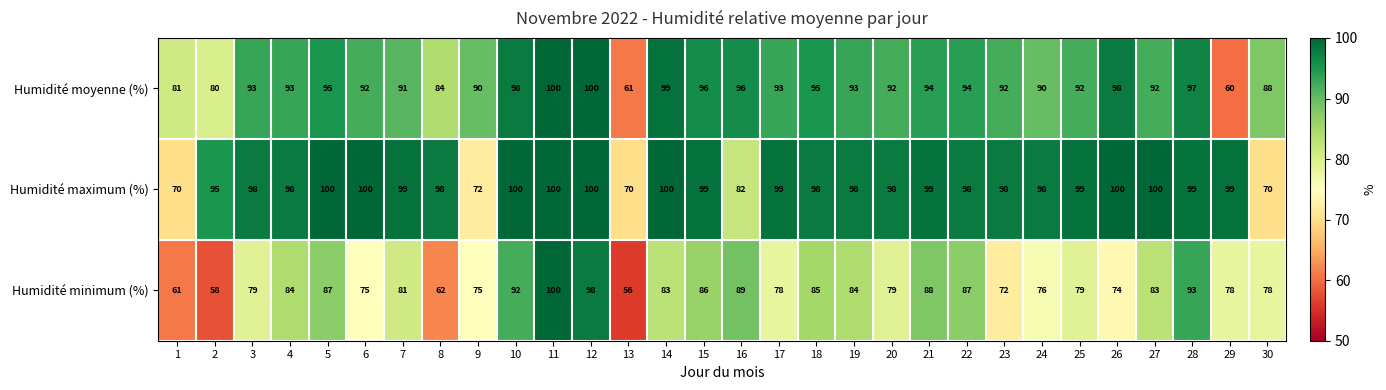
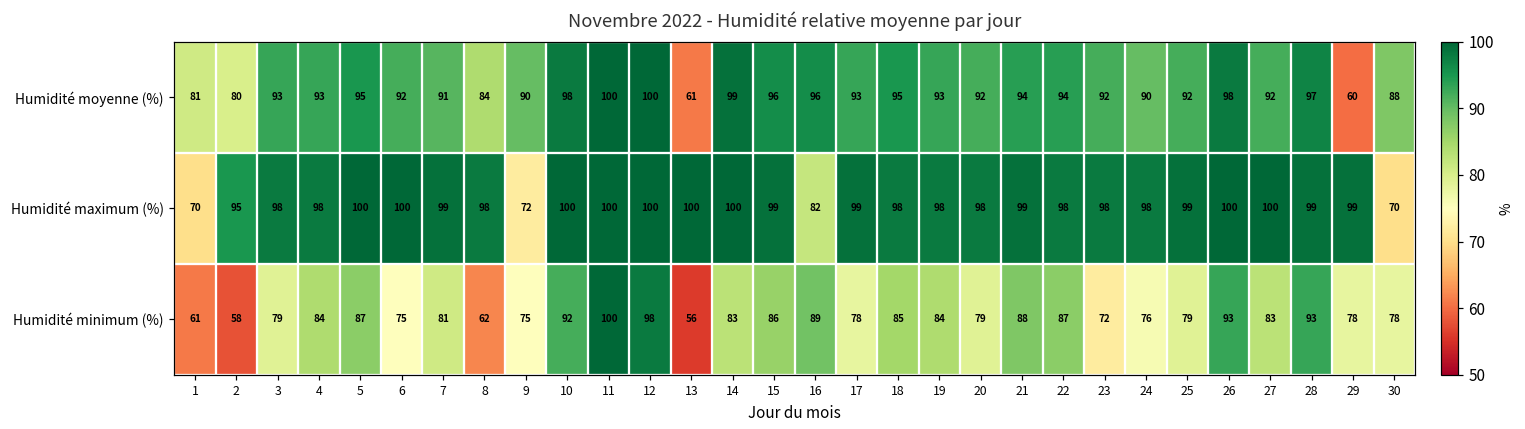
  {
    "Humidité moyenne (%)": {
      "1": 81,
      "2": 80,
      "3": 93,
      "4": 93,
      "5": 95,
      "6": 92,
      "7": 91,
      "8": 84,
      "9": 90,
      "10": 98,
      "11": 100,
      "12": 100,
      "13": 61,
      "14": 99,
      "15": 96,
      "16": 96,
      "17": 93,
      "18": 95,
      "19": 93,
      "20": 92,
      "21": 94,
      "22": 94,
      "23": 92,
      "24": 90,
      "25": 92,
      "26": 98,
      "27": 92,
      "28": 97,
      "29": 60,
      "30": 88
    },
    "Humidité maximum (%)": {
      "1": 70,
      "2": 95,
      "3": 98,
      "4": 98,
      "5": 100,
      "6": 100,
      "7": 99,
      "8": 98,
      "9": 72,
      "10": 100,
      "11": 100,
      "12": 100,
-     "13": 70,
+     "13": 100,
      "14": 100,
      "15": 99,
      "16": 82,
      "17": 99,
      "18": 98,
      "19": 98,
      "20": 98,
      "21": 99,
      "22": 98,
      "23": 98,
      "24": 98,
      "25": 99,
      "26": 100,
      "27": 100,
      "28": 99,
      "29": 99,
      "30": 70
    },
    "Humidité minimum (%)": {
      "1": 61,
      "2": 58,
      "3": 79,
      "4": 84,
      "5": 87,
      "6": 75,
      "7": 81,
      "8": 62,
      "9": 75,
      "10": 92,
      "11": 100,
      "12": 98,
      "13": 56,
      "14": 83,
      "15": 86,
      "16": 89,
      "17": 78,
      "18": 85,
      "19": 84,
      "20": 79,
      "21": 88,
      "22": 87,
      "23": 72,
      "24": 76,
      "25": 79,
-     "26": 74,
+     "26": 93,
      "27": 83,
      "28": 93,
      "29": 78,
      "30": 78
    }
  }
